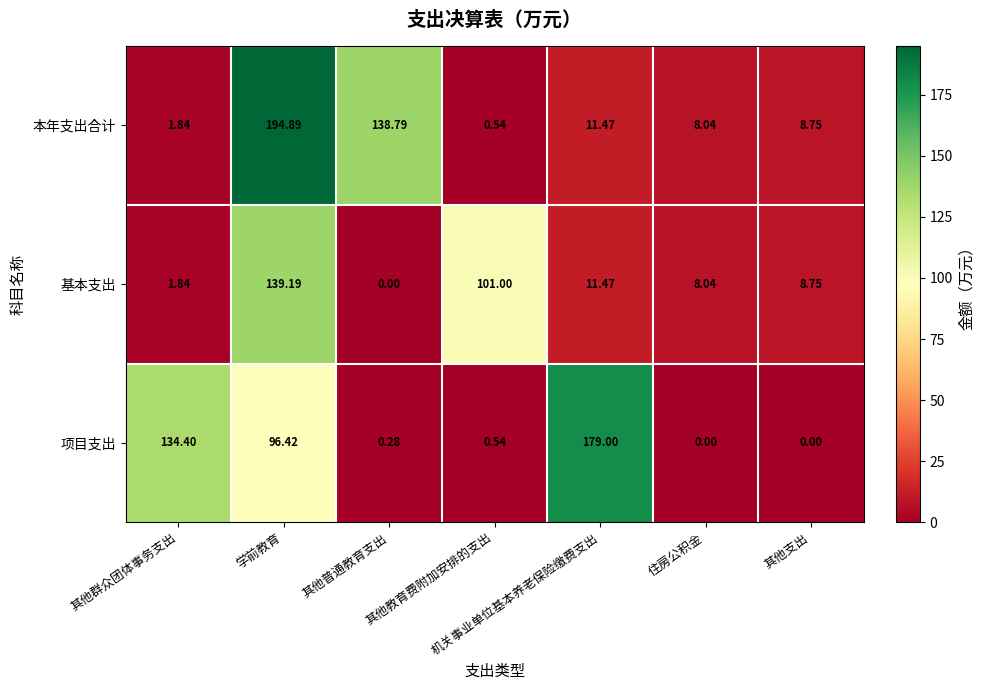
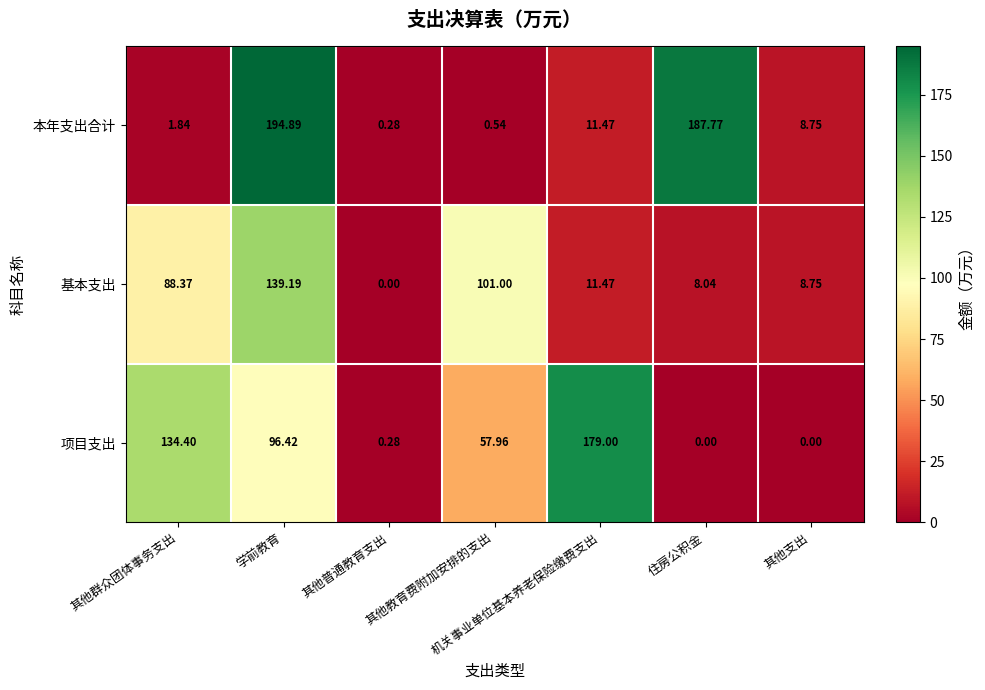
  {
    "本年支出合计": {
      "其他群众团体事务支出": 1.84,
      "学前教育": 194.89,
-     "其他普通教育支出": 138.79,
+     "其他普通教育支出": 0.28,
      "其他教育费附加安排的支出": 0.54,
      "机关事业单位基本养老保险缴费支出": 11.47,
-     "住房公积金": 8.04,
+     "住房公积金": 187.77,
      "其他支出": 8.75
    },
    "基本支出": {
-     "其他群众团体事务支出": 1.84,
+     "其他群众团体事务支出": 88.37,
      "学前教育": 139.19,
      "其他普通教育支出": 0.00,
      "其他教育费附加安排的支出": 101.00,
      "机关事业单位基本养老保险缴费支出": 11.47,
      "住房公积金": 8.04,
      "其他支出": 8.75
    },
    "项目支出": {
      "其他群众团体事务支出": 134.40,
      "学前教育": 96.42,
      "其他普通教育支出": 0.28,
-     "其他教育费附加安排的支出": 0.54,
+     "其他教育费附加安排的支出": 57.96,
      "机关事业单位基本养老保险缴费支出": 179.00,
      "住房公积金": 0.00,
      "其他支出": 0.00
    }
  }
